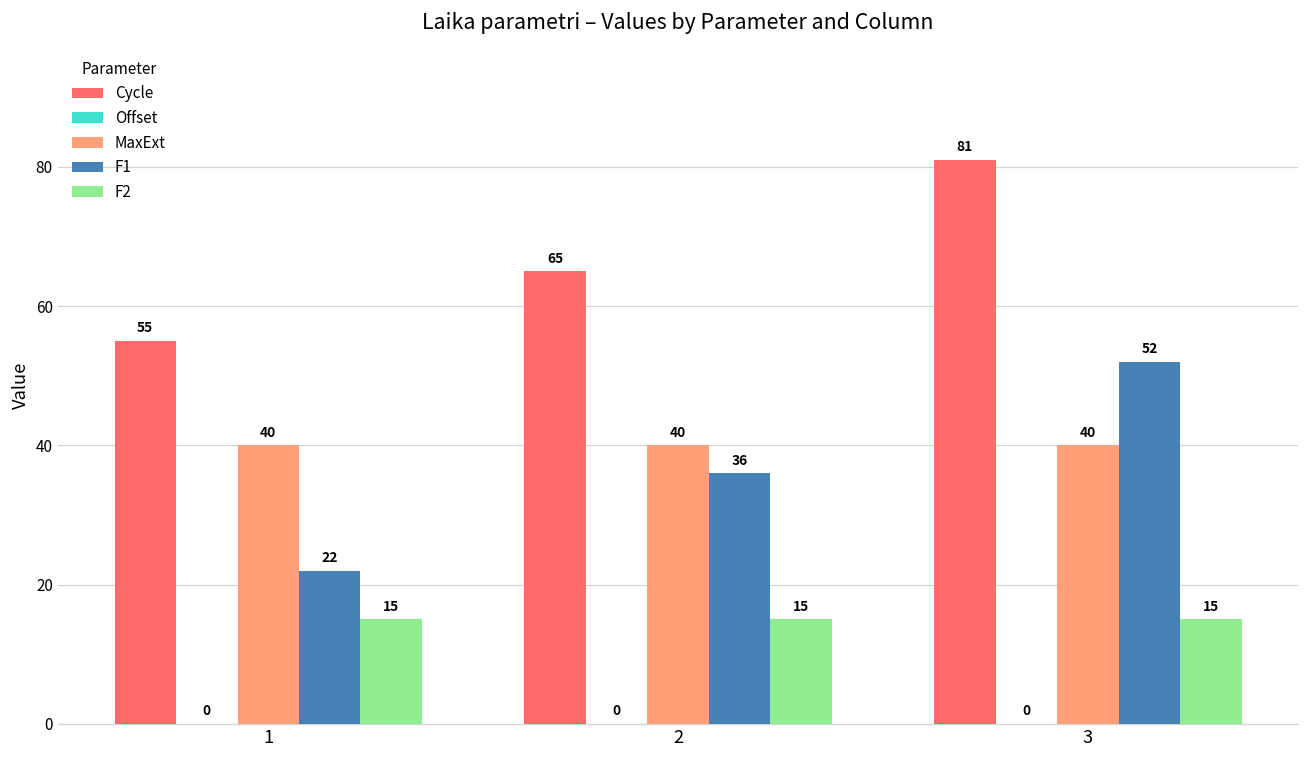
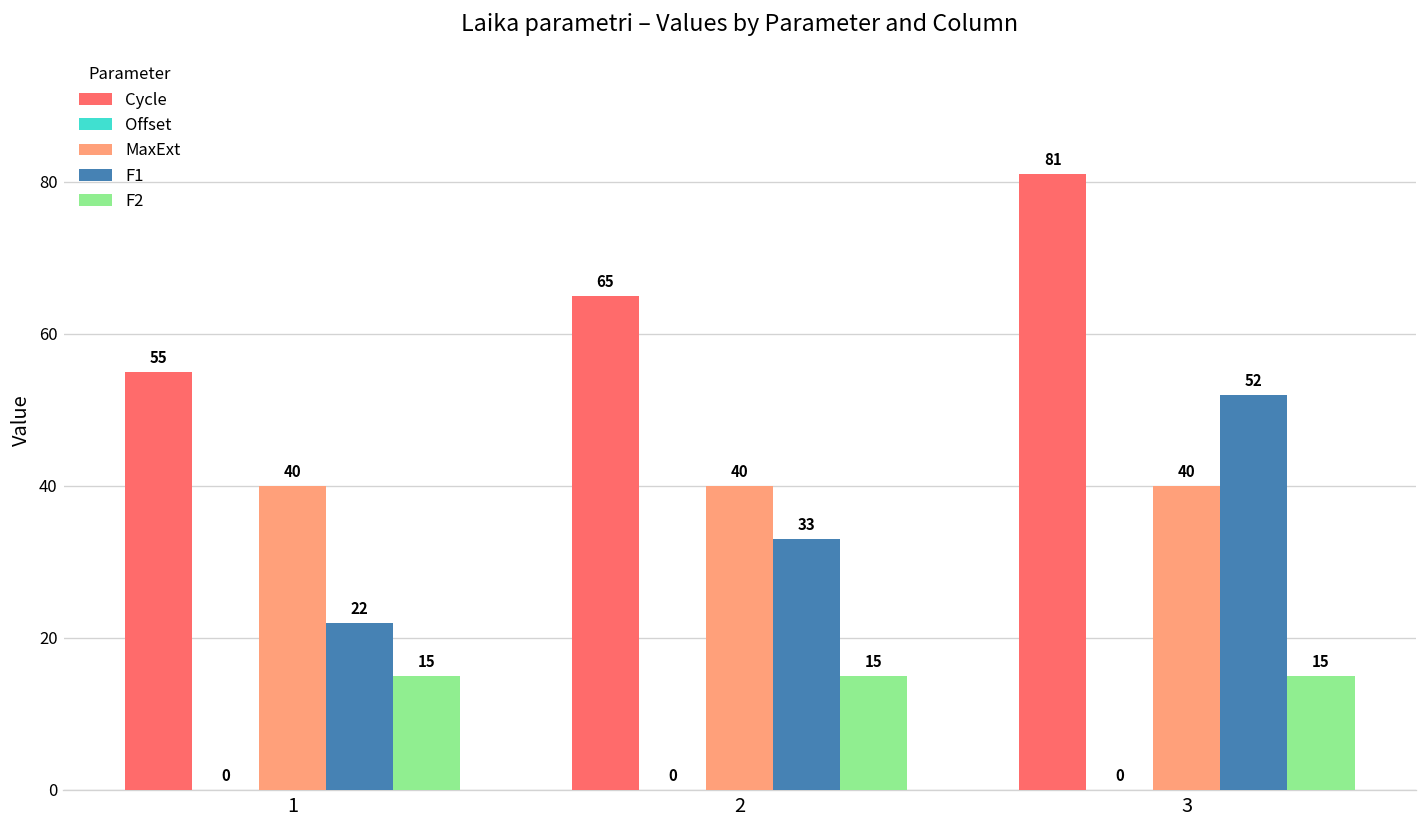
  {
    "Offset": {
      "1": 0,
      "2": 0,
      "3": 0
    },
    "F1": {
      "1": 22,
-     "2": 36,
+     "2": 33,
      "3": 52
    },
    "F2": {
      "1": 15,
      "2": 15,
      "3": 15
    }
  }
